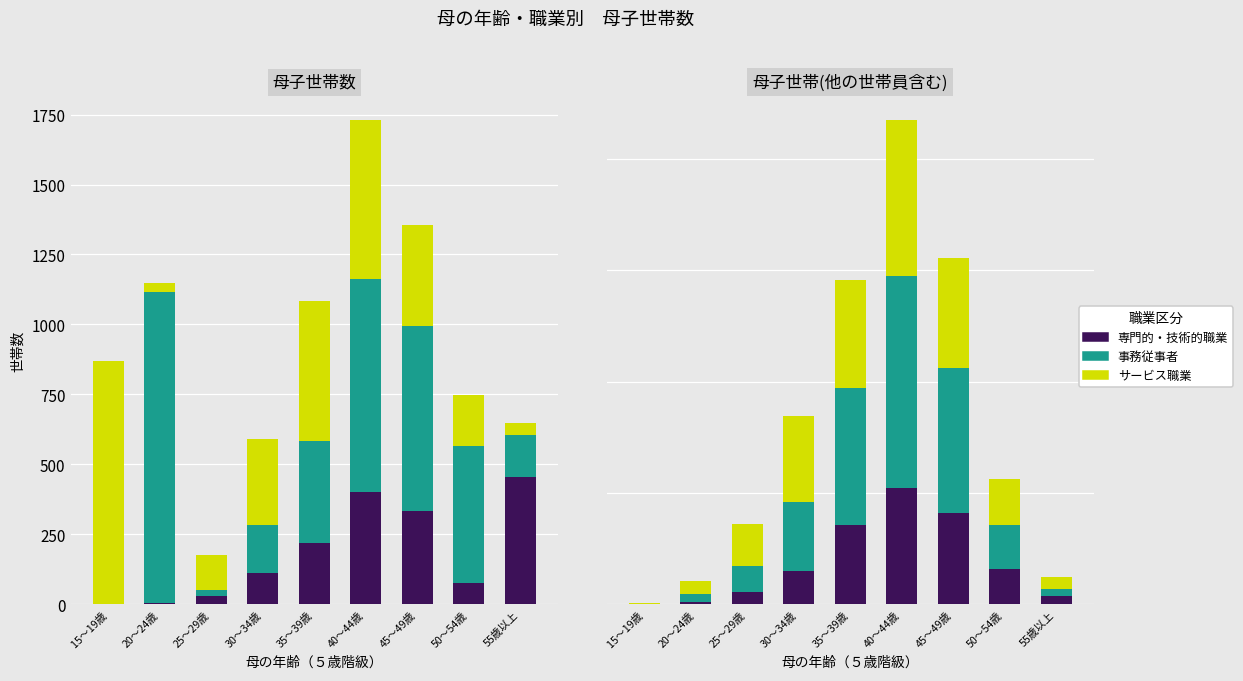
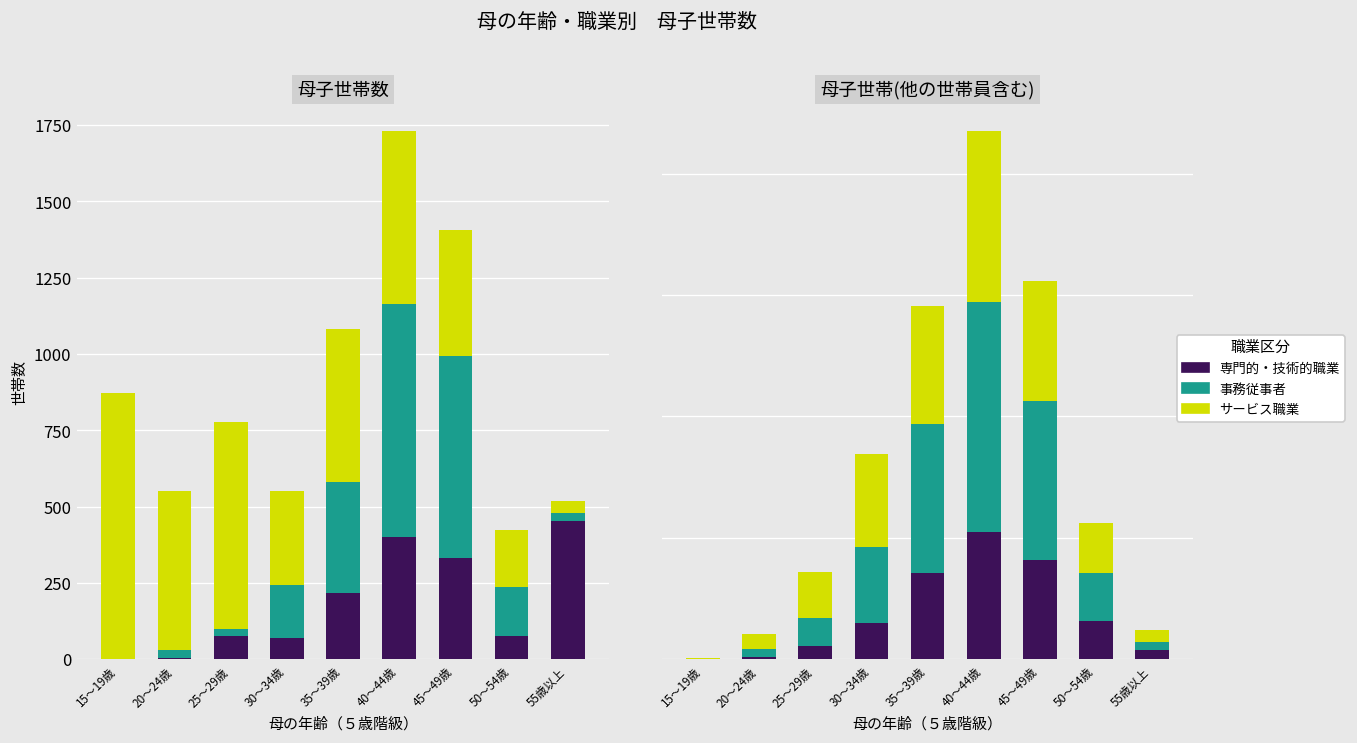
  {
    "母子世帯数": {
      "専門的・技術的職業": {
        "15～19歳": 0,
-       "25～29歳": 30,
-       "30～34歳": 110,
+       "25～29歳": 80,
+       "30～34歳": 70,
        "35～39歳": 220,
        "40～44歳": 400,
        "45～49歳": 330,
        "50～54歳": 80,
        "55歳以上": 450
      },
      "事務従事者": {
-       "20～24歳": 1110,
+       "20～24歳": 20,
        "25～29歳": 20,
        "30～34歳": 170,
        "35～39歳": 360,
        "40～44歳": 760,
        "45～49歳": 660,
-       "50～54歳": 490,
-       "55歳以上": 150
+       "50～54歳": 160,
+       "55歳以上": 30
      },
      "サービス職業": {
        "15～19歳": 870,
-       "20～24歳": 30,
-       "25～29歳": 130,
+       "20～24歳": 520,
+       "25～29歳": 680,
        "30～34歳": 310,
        "35～39歳": 500,
        "40～44歳": 570,
-       "45～49歳": 360,
+       "45～49歳": 410,
        "50～54歳": 190,
        "55歳以上": 40
      }
    }
  }
